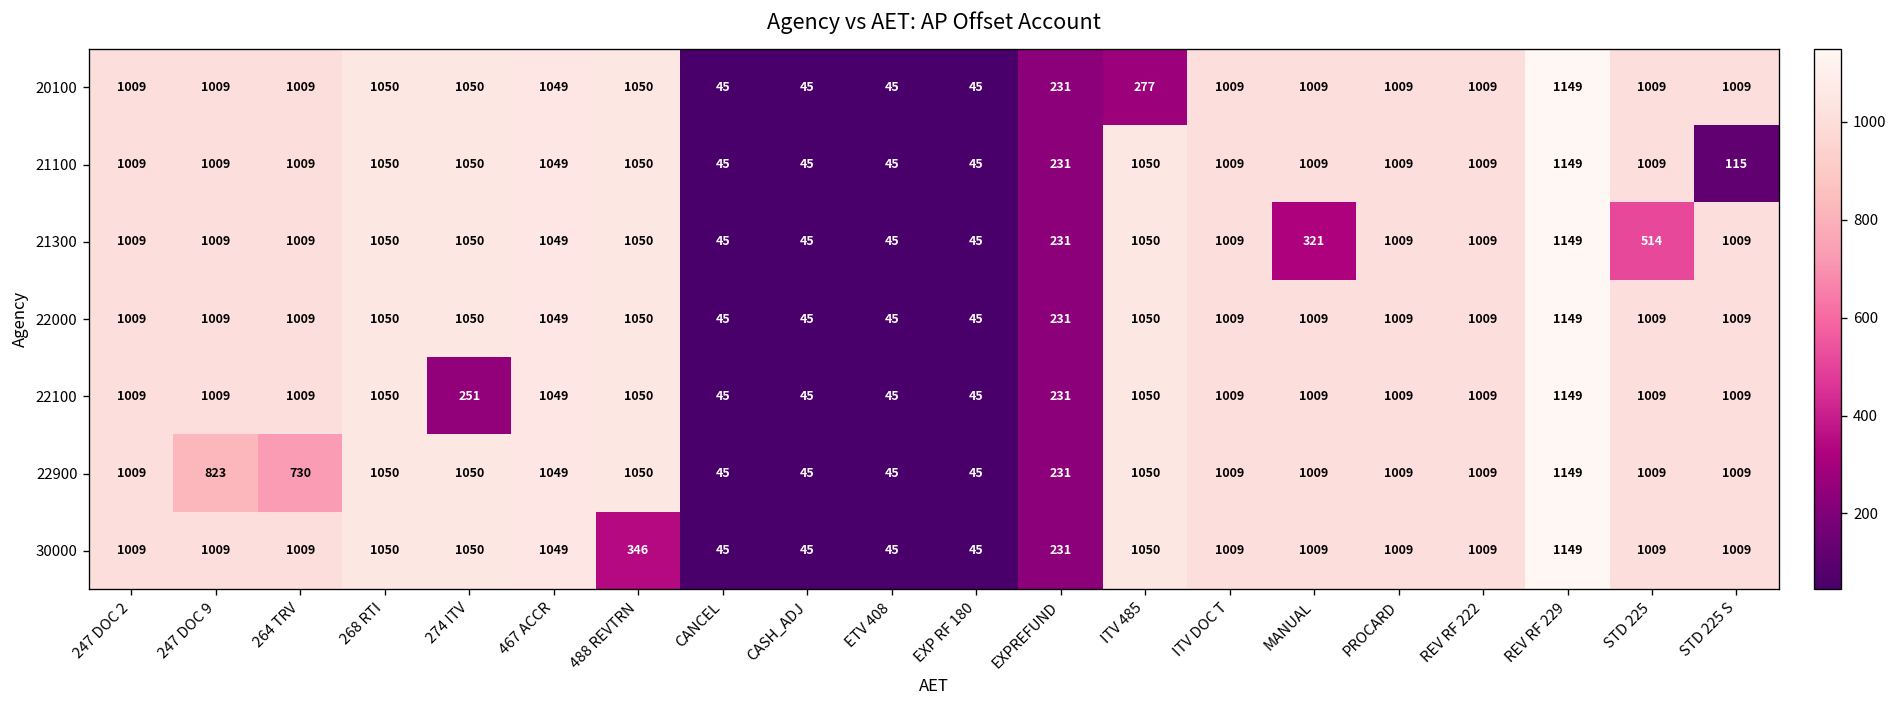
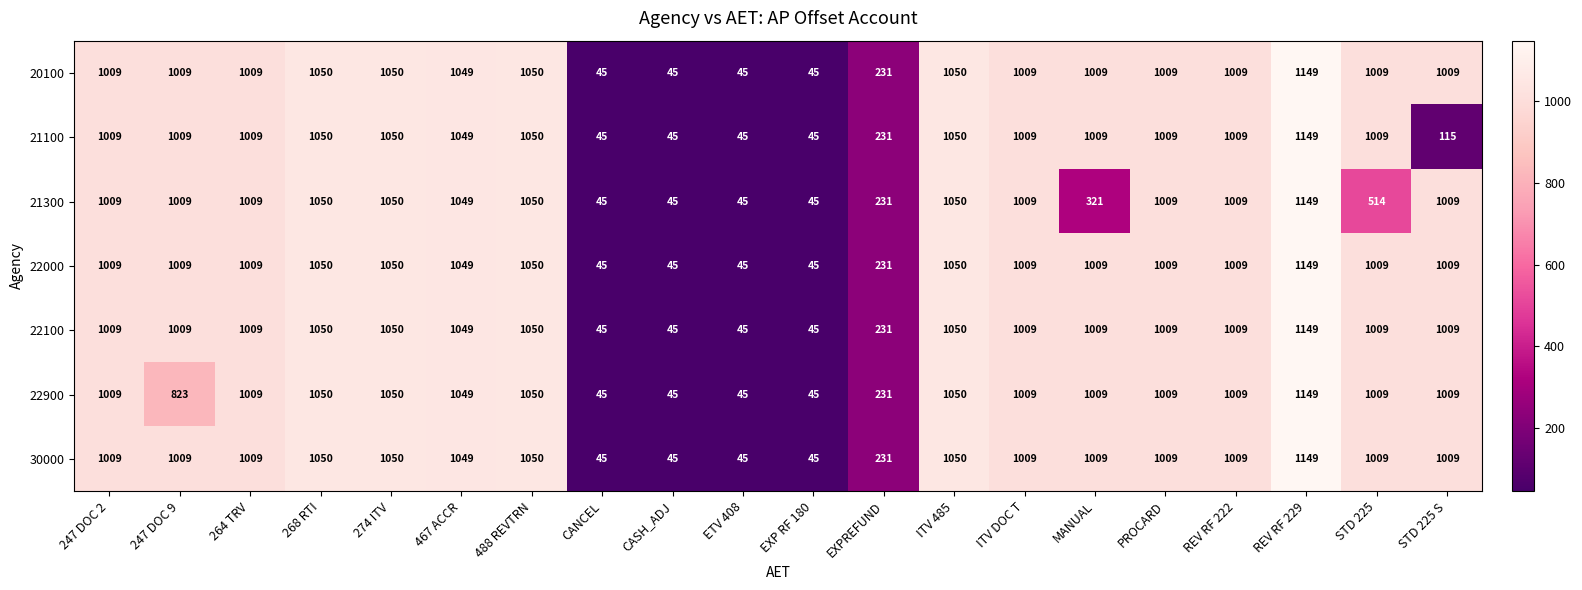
  {
    "20100": {
      "247 DOC 2": 1009,
      "247 DOC 9": 1009,
      "264 TRV": 1009,
      "268 RTI": 1050,
      "274 ITV": 1050,
      "467 ACCR": 1049,
      "488 REVTRN": 1050,
      "CANCEL": 45,
      "CASH_ADJ": 45,
      "ETV 408": 45,
      "EXP RF 180": 45,
      "EXPREFUND": 231,
-     "ITV 485": 277,
+     "ITV 485": 1050,
      "ITV DOC T": 1009,
      "MANUAL": 1009,
      "PROCARD": 1009,
      "REV RF 222": 1009,
      "REV RF 229": 1149,
      "STD 225": 1009,
      "STD 225 S": 1009
    },
    "21100": {
      "247 DOC 2": 1009,
      "247 DOC 9": 1009,
      "264 TRV": 1009,
      "268 RTI": 1050,
      "274 ITV": 1050,
      "467 ACCR": 1049,
      "488 REVTRN": 1050,
      "CANCEL": 45,
      "CASH_ADJ": 45,
      "ETV 408": 45,
      "EXP RF 180": 45,
      "EXPREFUND": 231,
      "ITV 485": 1050,
      "ITV DOC T": 1009,
      "MANUAL": 1009,
      "PROCARD": 1009,
      "REV RF 222": 1009,
      "REV RF 229": 1149,
      "STD 225": 1009,
      "STD 225 S": 115
    },
    "21300": {
      "247 DOC 2": 1009,
      "247 DOC 9": 1009,
      "264 TRV": 1009,
      "268 RTI": 1050,
      "274 ITV": 1050,
      "467 ACCR": 1049,
      "488 REVTRN": 1050,
      "CANCEL": 45,
      "CASH_ADJ": 45,
      "ETV 408": 45,
      "EXP RF 180": 45,
      "EXPREFUND": 231,
      "ITV 485": 1050,
      "ITV DOC T": 1009,
      "MANUAL": 321,
      "PROCARD": 1009,
      "REV RF 222": 1009,
      "REV RF 229": 1149,
      "STD 225": 514,
      "STD 225 S": 1009
    },
    "22000": {
      "247 DOC 2": 1009,
      "247 DOC 9": 1009,
      "264 TRV": 1009,
      "268 RTI": 1050,
      "274 ITV": 1050,
      "467 ACCR": 1049,
      "488 REVTRN": 1050,
      "CANCEL": 45,
      "CASH_ADJ": 45,
      "ETV 408": 45,
      "EXP RF 180": 45,
      "EXPREFUND": 231,
      "ITV 485": 1050,
      "ITV DOC T": 1009,
      "MANUAL": 1009,
      "PROCARD": 1009,
      "REV RF 222": 1009,
      "REV RF 229": 1149,
      "STD 225": 1009,
      "STD 225 S": 1009
    },
    "22100": {
      "247 DOC 2": 1009,
      "247 DOC 9": 1009,
      "264 TRV": 1009,
      "268 RTI": 1050,
-     "274 ITV": 251,
+     "274 ITV": 1050,
      "467 ACCR": 1049,
      "488 REVTRN": 1050,
      "CANCEL": 45,
      "CASH_ADJ": 45,
      "ETV 408": 45,
      "EXP RF 180": 45,
      "EXPREFUND": 231,
      "ITV 485": 1050,
      "ITV DOC T": 1009,
      "MANUAL": 1009,
      "PROCARD": 1009,
      "REV RF 222": 1009,
      "REV RF 229": 1149,
      "STD 225": 1009,
      "STD 225 S": 1009
    },
    "22900": {
      "247 DOC 2": 1009,
      "247 DOC 9": 823,
-     "264 TRV": 730,
+     "264 TRV": 1009,
      "268 RTI": 1050,
      "274 ITV": 1050,
      "467 ACCR": 1049,
      "488 REVTRN": 1050,
      "CANCEL": 45,
      "CASH_ADJ": 45,
      "ETV 408": 45,
      "EXP RF 180": 45,
      "EXPREFUND": 231,
      "ITV 485": 1050,
      "ITV DOC T": 1009,
      "MANUAL": 1009,
      "PROCARD": 1009,
      "REV RF 222": 1009,
      "REV RF 229": 1149,
      "STD 225": 1009,
      "STD 225 S": 1009
    },
    "30000": {
      "247 DOC 2": 1009,
      "247 DOC 9": 1009,
      "264 TRV": 1009,
      "268 RTI": 1050,
      "274 ITV": 1050,
      "467 ACCR": 1049,
-     "488 REVTRN": 346,
+     "488 REVTRN": 1050,
      "CANCEL": 45,
      "CASH_ADJ": 45,
      "ETV 408": 45,
      "EXP RF 180": 45,
      "EXPREFUND": 231,
      "ITV 485": 1050,
      "ITV DOC T": 1009,
      "MANUAL": 1009,
      "PROCARD": 1009,
      "REV RF 222": 1009,
      "REV RF 229": 1149,
      "STD 225": 1009,
      "STD 225 S": 1009
    }
  }
